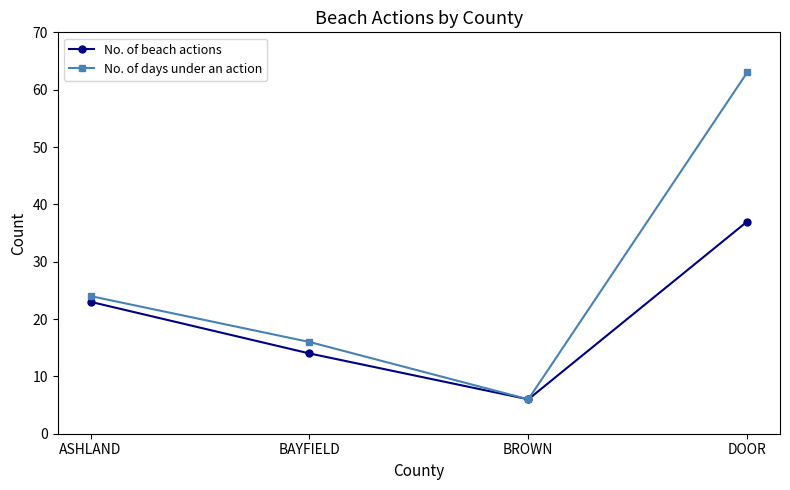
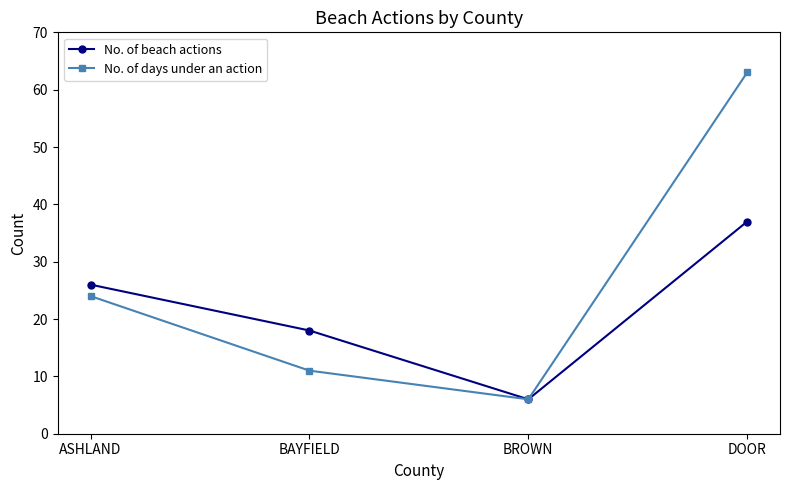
  {
    "No. of beach actions": {
-     "ASHLAND": 23,
-     "BAYFIELD": 14,
+     "ASHLAND": 26,
+     "BAYFIELD": 18,
      "DOOR": 37
    },
    "No. of days under an action": {
      "ASHLAND": 24,
-     "BAYFIELD": 16,
+     "BAYFIELD": 11,
      "DOOR": 63
    }
  }
